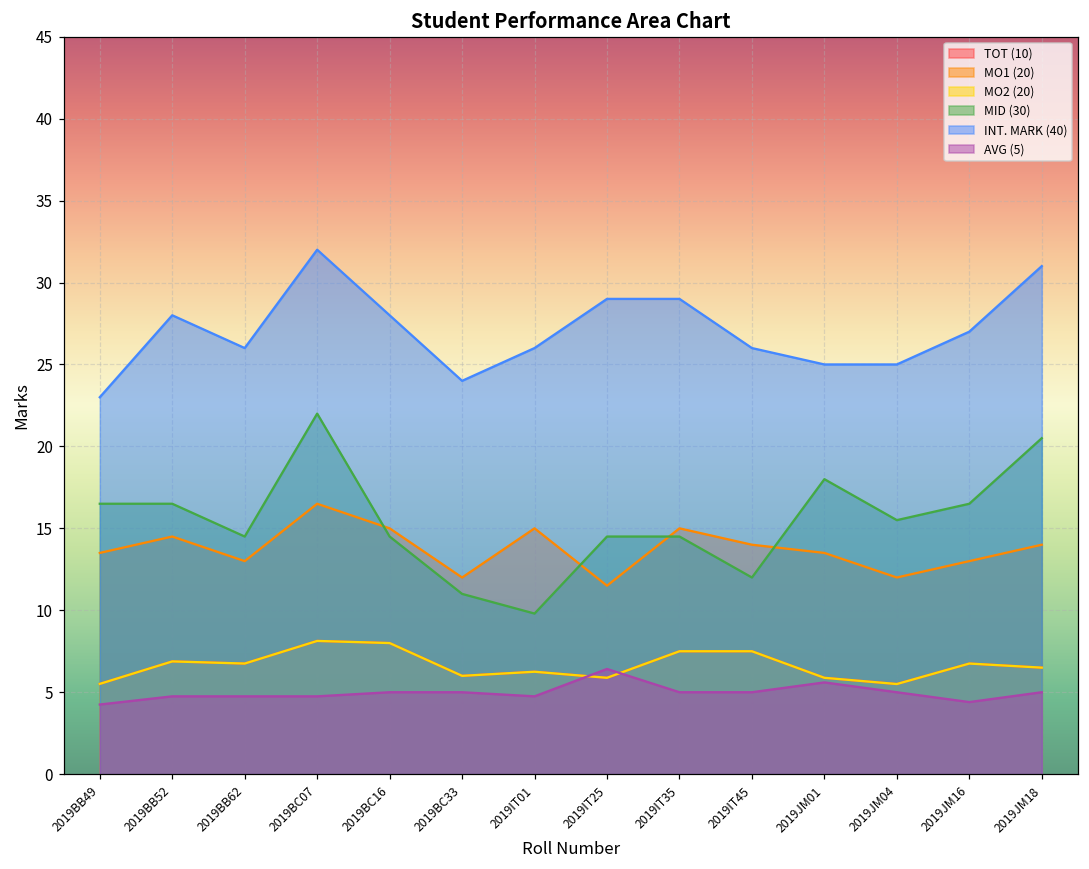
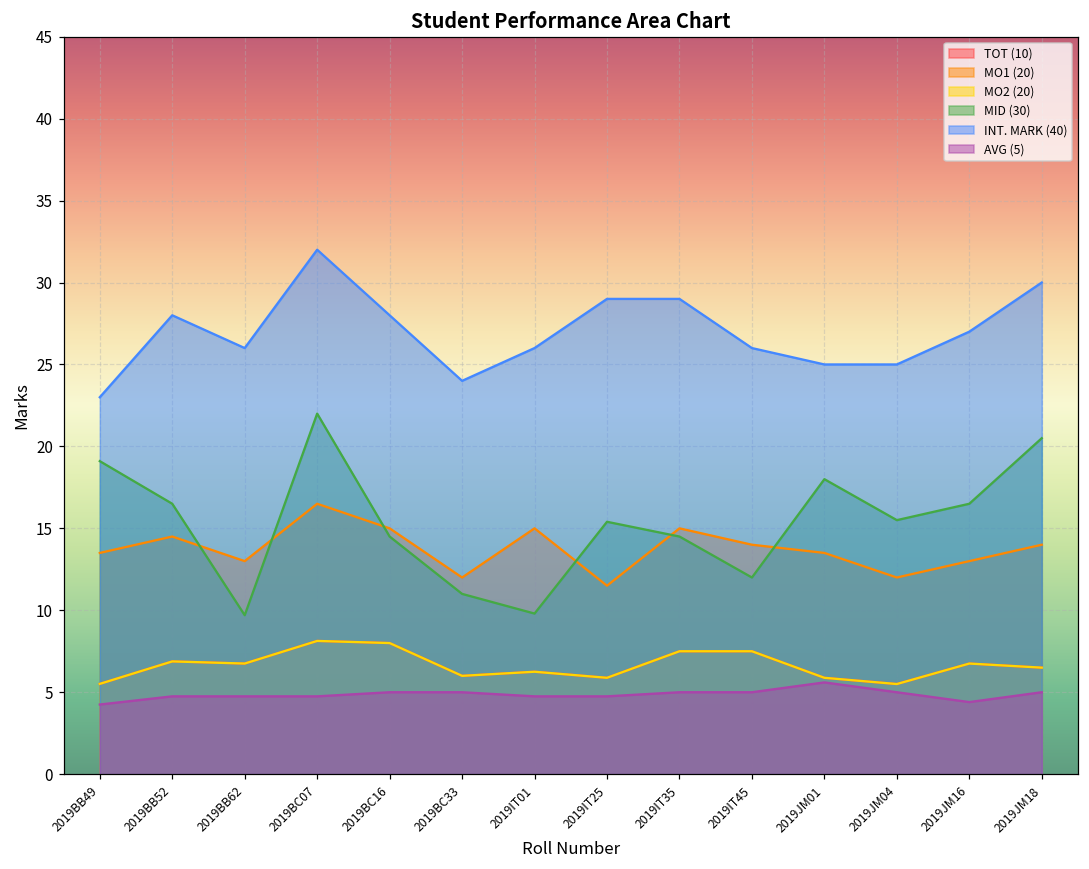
  {
    "MID (30)": {
-     "2019BB49": 16.5,
+     "2019BB49": 19.1,
      "2019BB52": 16.5,
-     "2019BB62": 14.5,
+     "2019BB62": 9.7,
      "2019BC07": 22.0,
      "2019BC16": 14.5,
      "2019BC33": 11.0,
      "2019IT01": 9.8,
-     "2019IT25": 14.5,
+     "2019IT25": 15.4,
      "2019IT35": 14.5,
      "2019IT45": 12.0,
      "2019JM01": 18.0,
      "2019JM04": 15.5,
      "2019JM16": 16.5,
      "2019JM18": 20.5
    },
    "INT. MARK (40)": {
      "2019BB49": 23,
      "2019BB52": 28,
      "2019BB62": 26,
      "2019BC07": 32,
      "2019BC16": 28,
      "2019BC33": 24,
      "2019IT01": 26,
      "2019IT25": 29,
      "2019IT35": 29,
      "2019IT45": 26,
      "2019JM01": 25,
      "2019JM04": 25,
      "2019JM16": 27,
-     "2019JM18": 31
+     "2019JM18": 30
    },
    "AVG (5)": {
      "2019BB49": 4.3,
      "2019BB52": 4.8,
      "2019BB62": 4.8,
      "2019BC07": 4.8,
      "2019BC16": 5.0,
      "2019BC33": 5.0,
      "2019IT01": 4.8,
-     "2019IT25": 6.4,
+     "2019IT25": 4.8,
      "2019IT35": 5.0,
      "2019IT45": 5.0,
      "2019JM01": 5.6,
      "2019JM04": 5.0,
      "2019JM16": 4.4,
      "2019JM18": 5.0
    }
  }
